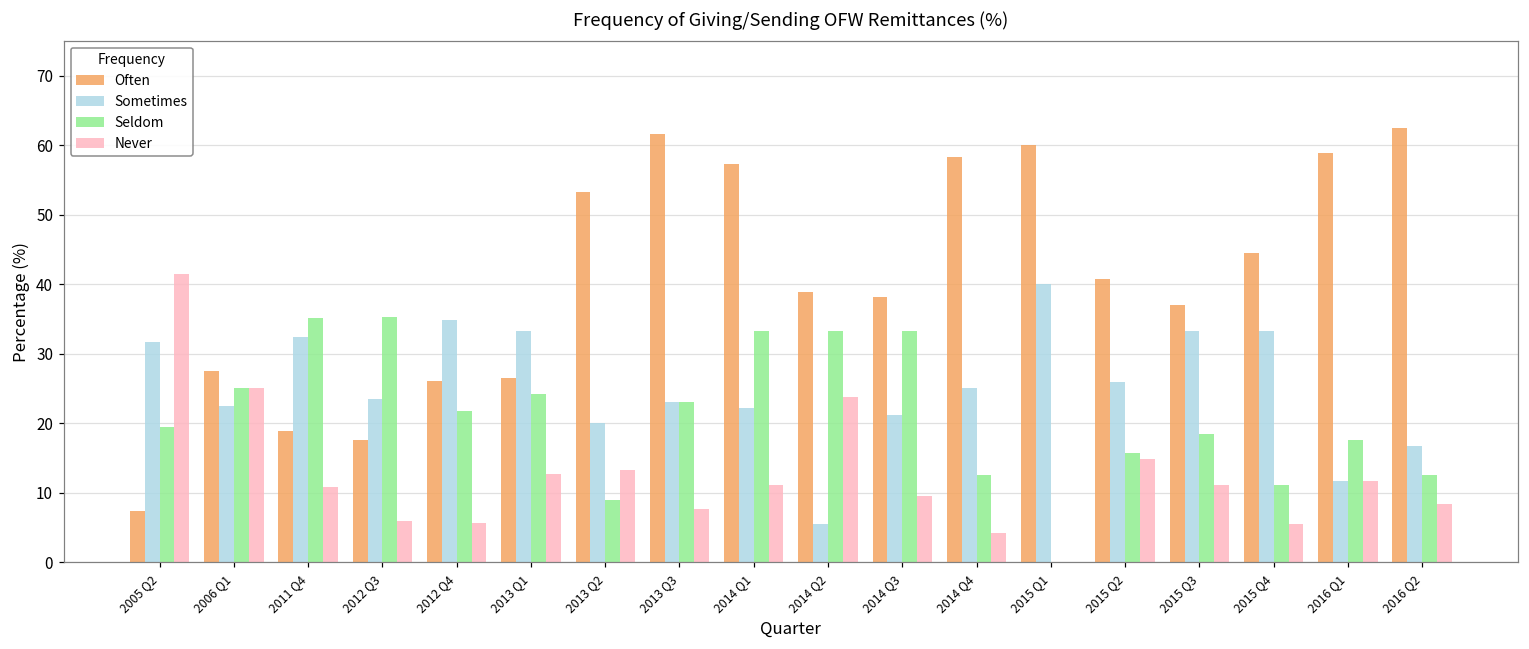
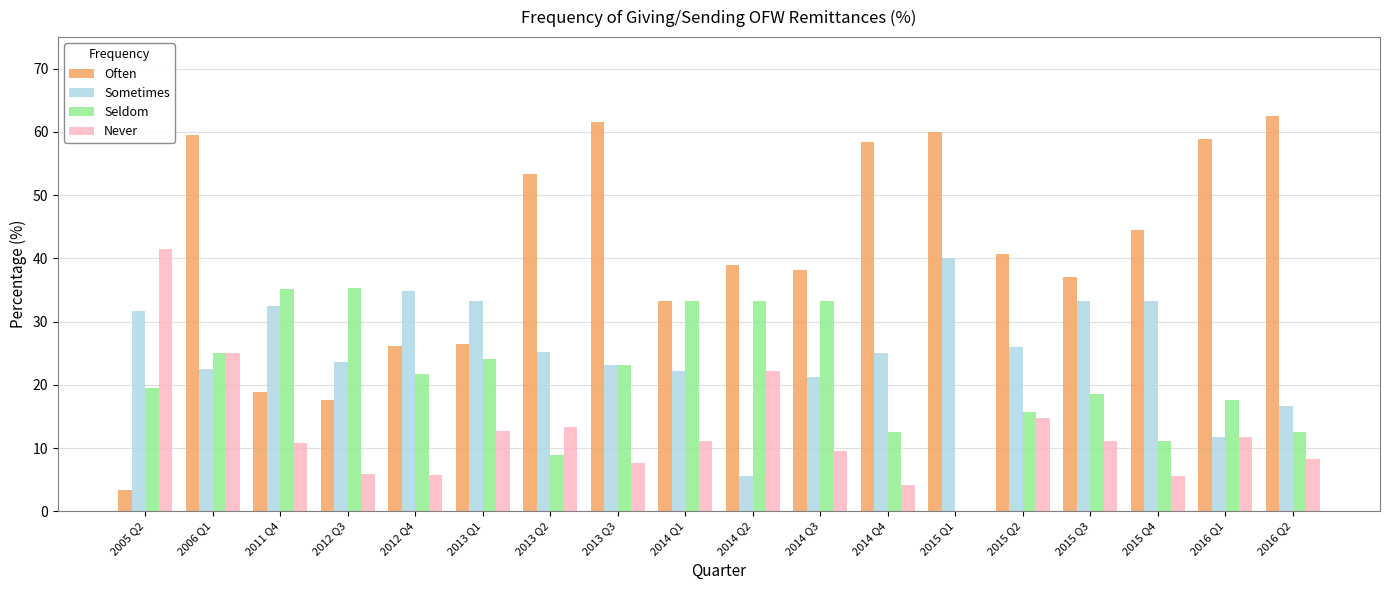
  {
    "Often": {
-     "2005 Q2": 7,
-     "2006 Q1": 28,
+     "2005 Q2": 3,
+     "2006 Q1": 60,
      "2011 Q4": 19,
      "2012 Q3": 18,
      "2012 Q4": 26,
      "2013 Q1": 26,
      "2013 Q2": 53,
      "2013 Q3": 62,
-     "2014 Q1": 57,
+     "2014 Q1": 33,
      "2014 Q2": 39,
      "2014 Q3": 38,
      "2014 Q4": 58,
      "2015 Q1": 60,
      "2015 Q2": 41,
      "2015 Q3": 37,
      "2015 Q4": 44,
      "2016 Q1": 59,
      "2016 Q2": 63
    },
    "Sometimes": {
      "2005 Q2": 32,
      "2006 Q1": 23,
      "2011 Q4": 32,
      "2012 Q3": 24,
      "2012 Q4": 35,
      "2013 Q1": 33,
-     "2013 Q2": 20,
+     "2013 Q2": 25,
      "2013 Q3": 23,
      "2014 Q1": 22,
      "2014 Q2": 6,
      "2014 Q3": 21,
      "2014 Q4": 25,
      "2015 Q1": 40,
      "2015 Q2": 26,
      "2015 Q3": 33,
      "2015 Q4": 33,
      "2016 Q1": 12,
      "2016 Q2": 17
    },
    "Seldom": {
      "2005 Q2": 20,
      "2006 Q1": 25,
      "2011 Q4": 35,
      "2012 Q3": 35,
      "2012 Q4": 22,
      "2013 Q1": 24,
      "2013 Q2": 9,
      "2013 Q3": 23,
      "2014 Q1": 33,
      "2014 Q2": 33,
      "2014 Q3": 33,
      "2014 Q4": 13,
      "2015 Q1": 0,
      "2015 Q2": 16,
      "2015 Q3": 19,
      "2015 Q4": 11,
      "2016 Q1": 18,
      "2016 Q2": 13
    },
    "Never": {
      "2005 Q2": 41,
      "2006 Q1": 25,
      "2011 Q4": 11,
      "2012 Q3": 6,
      "2012 Q4": 6,
      "2013 Q1": 13,
      "2013 Q2": 13,
      "2013 Q3": 8,
      "2014 Q1": 11,
-     "2014 Q2": 24,
+     "2014 Q2": 22,
      "2014 Q3": 10,
      "2014 Q4": 4,
      "2015 Q1": 0,
      "2015 Q2": 15,
      "2015 Q3": 11,
      "2015 Q4": 6,
      "2016 Q1": 12,
      "2016 Q2": 8
    }
  }
